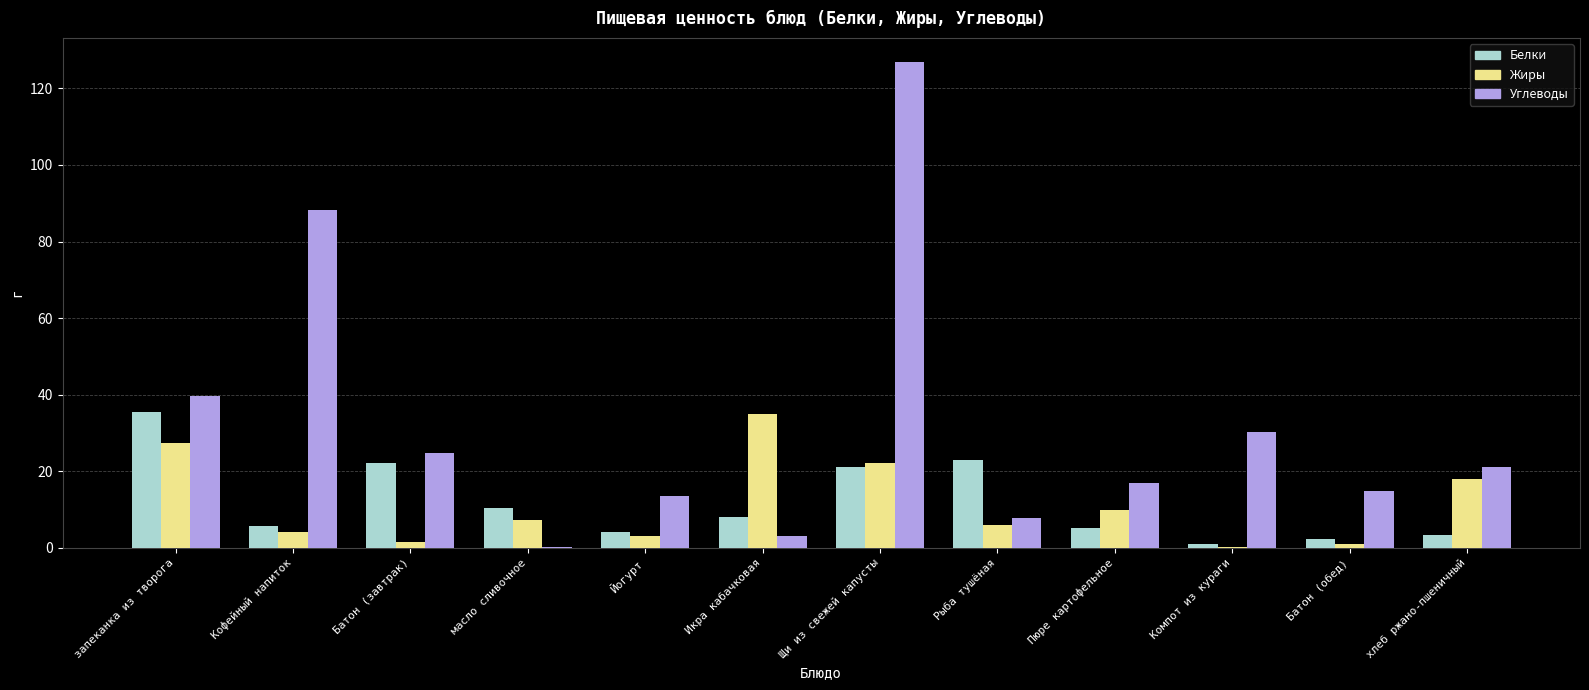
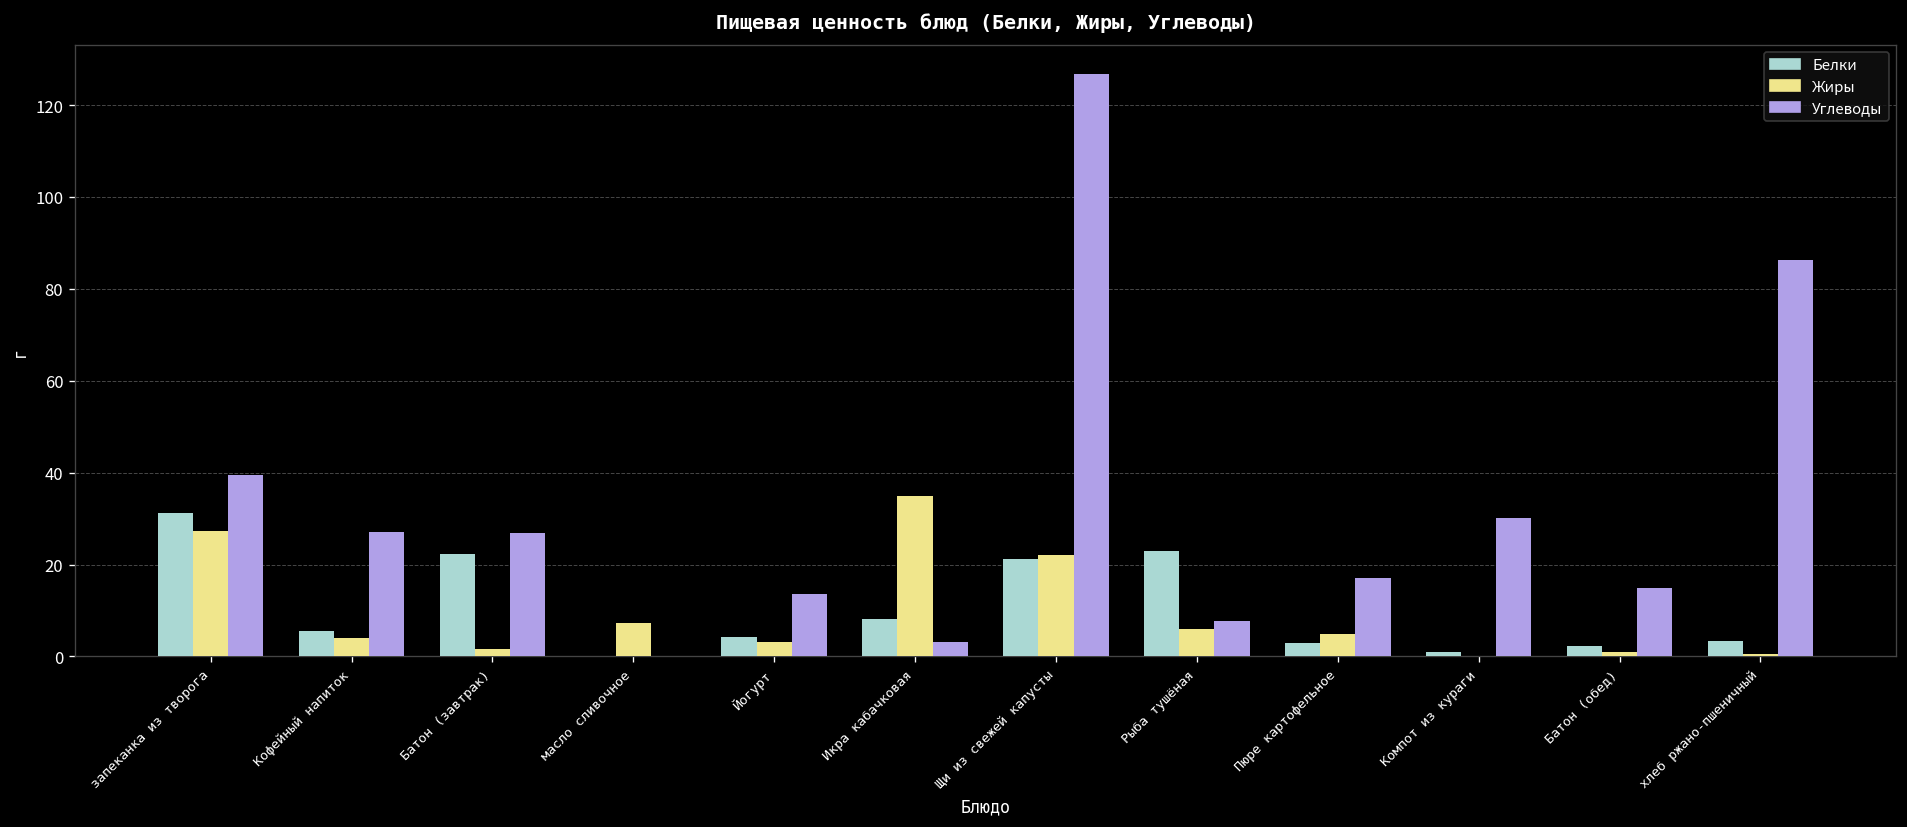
  {
    "Белки": {
-     "запеканка из творога": 36,
+     "запеканка из творога": 31,
      "Кофейный напиток": 6,
      "Батон (завтрак)": 22,
-     "масло сливочное": 10,
+     "масло сливочное": 0,
      "Йогурт": 4,
      "Икра кабачковая": 8,
      "Щи из свежей капусты": 21,
      "Рыба тушёная": 23,
-     "Пюре картофельное": 5,
+     "Пюре картофельное": 3,
      "Компот из кураги": 1,
      "Батон (обед)": 2,
      "хлеб ржано-пшеничный": 3
    },
    "Жиры": {
      "запеканка из творога": 27,
      "Кофейный напиток": 4,
      "Батон (завтрак)": 2,
      "масло сливочное": 7,
      "Йогурт": 3,
      "Икра кабачковая": 35,
      "Щи из свежей капусты": 22,
      "Рыба тушёная": 6,
-     "Пюре картофельное": 10,
+     "Пюре картофельное": 5,
      "Батон (обед)": 1,
-     "хлеб ржано-пшеничный": 18
+     "хлеб ржано-пшеничный": 1
    },
    "Углеводы": {
      "запеканка из творога": 40,
-     "Кофейный напиток": 88,
-     "Батон (завтрак)": 25,
+     "Кофейный напиток": 27,
+     "Батон (завтрак)": 27,
      "Йогурт": 14,
      "Икра кабачковая": 3,
      "Щи из свежей капусты": 127,
      "Рыба тушёная": 8,
      "Пюре картофельное": 17,
      "Компот из кураги": 30,
      "Батон (обед)": 15,
-     "хлеб ржано-пшеничный": 21
+     "хлеб ржано-пшеничный": 86
    }
  }
